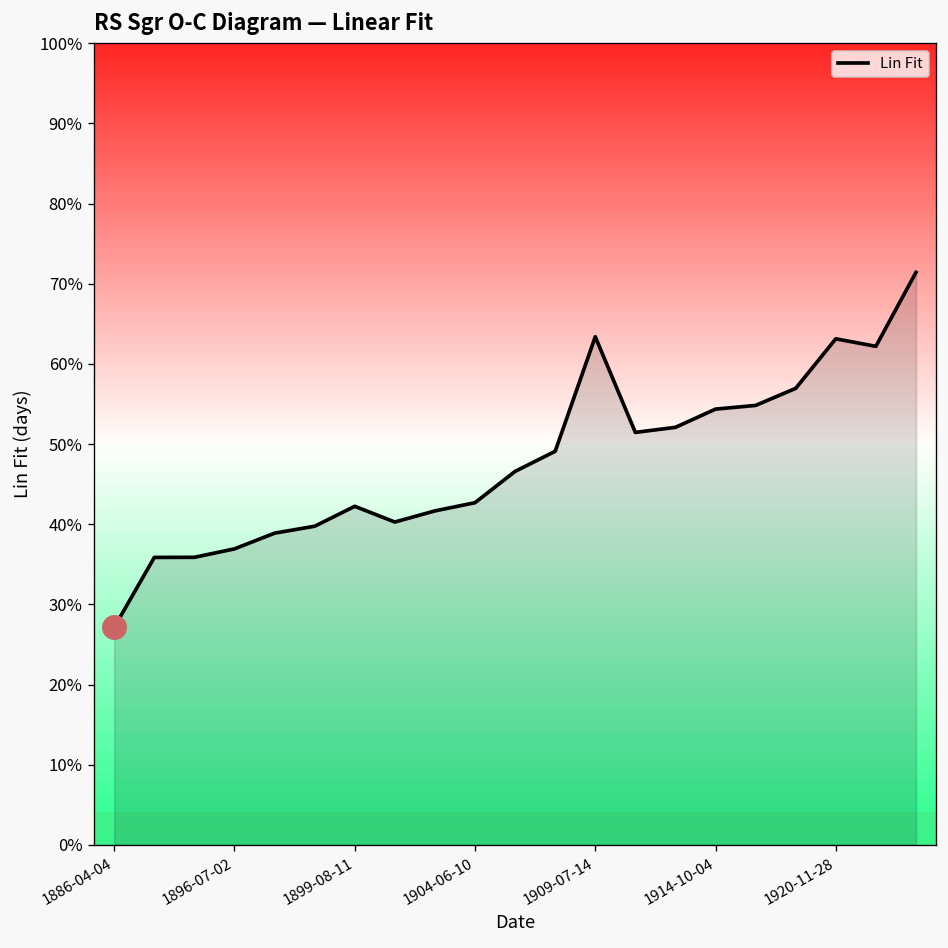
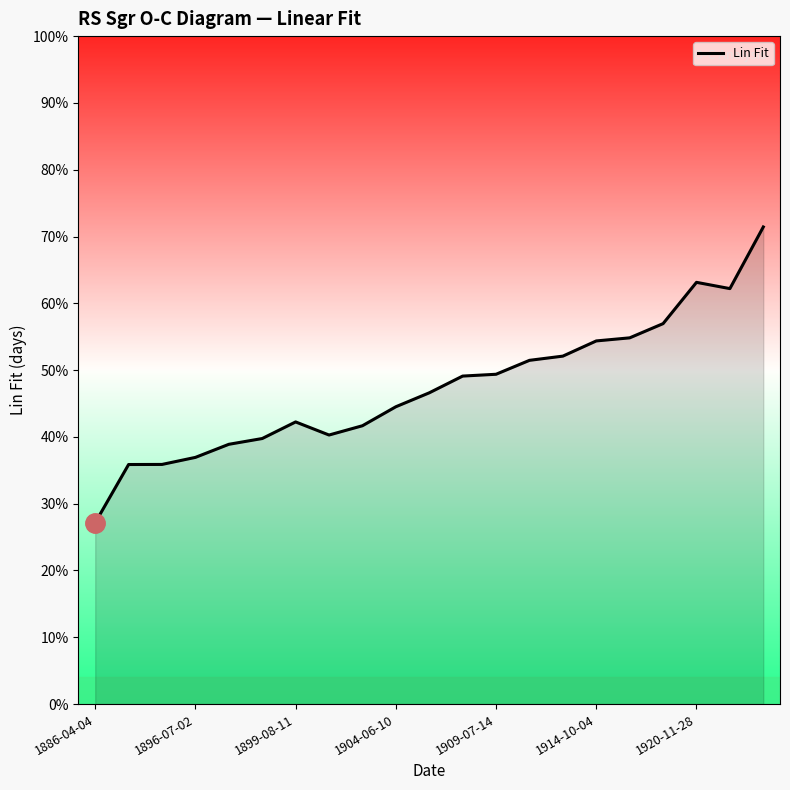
  {
    "Lin Fit": {
      "1896-07-02": "37%",
      "1899-08-11": "42%",
-     "1904-06-10": "43%",
-     "1909-07-14": "63%",
+     "1904-06-10": "45%",
+     "1909-07-14": "49%",
      "1914-10-04": "54%",
      "1920-11-28": "63%"
    }
  }
